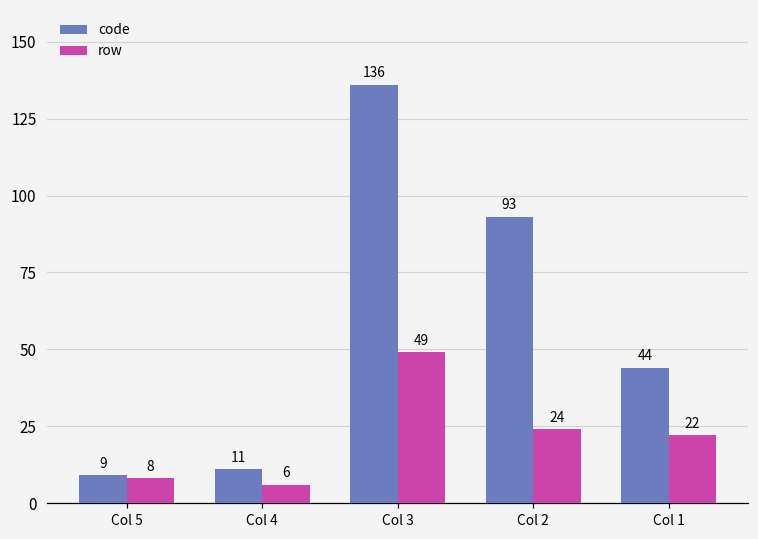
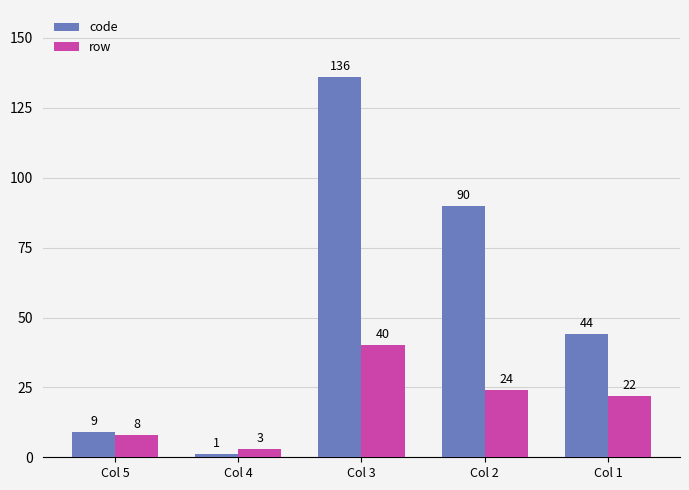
  {
    "code": {
      "Col 5": 9,
-     "Col 4": 11,
+     "Col 4": 1,
      "Col 3": 136,
-     "Col 2": 93,
+     "Col 2": 90,
      "Col 1": 44
    },
    "row": {
      "Col 5": 8,
-     "Col 4": 6,
-     "Col 3": 49,
+     "Col 4": 3,
+     "Col 3": 40,
      "Col 2": 24,
      "Col 1": 22
    }
  }
